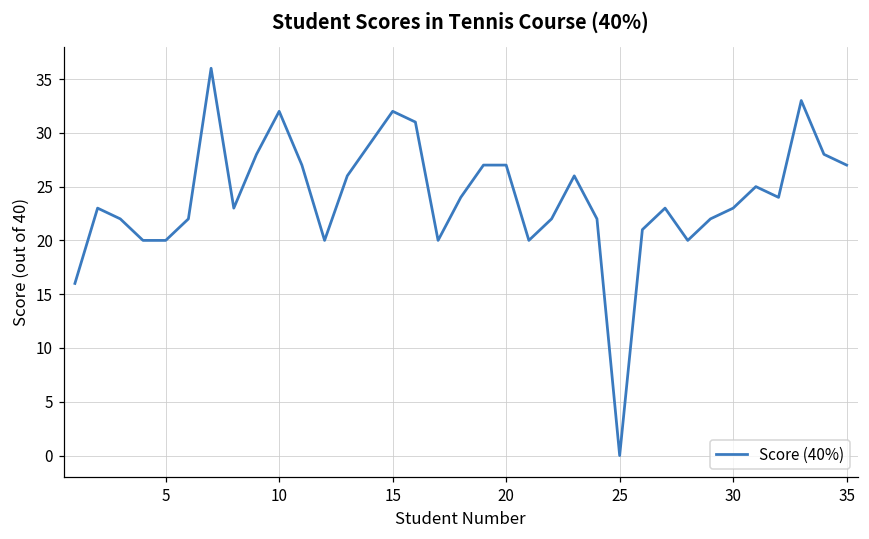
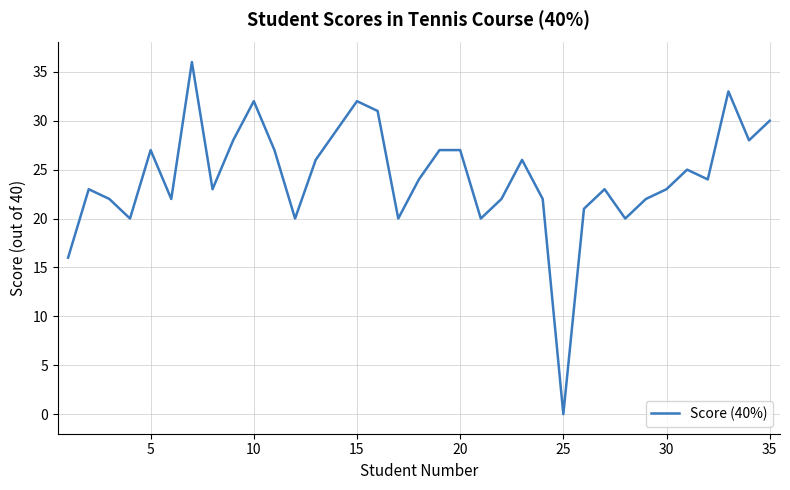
  {
-   "5": 20,
+   "5": 27,
    "10": 32,
    "15": 32,
    "20": 27,
    "25": 0,
    "30": 23,
-   "35": 27
+   "35": 30
  }
